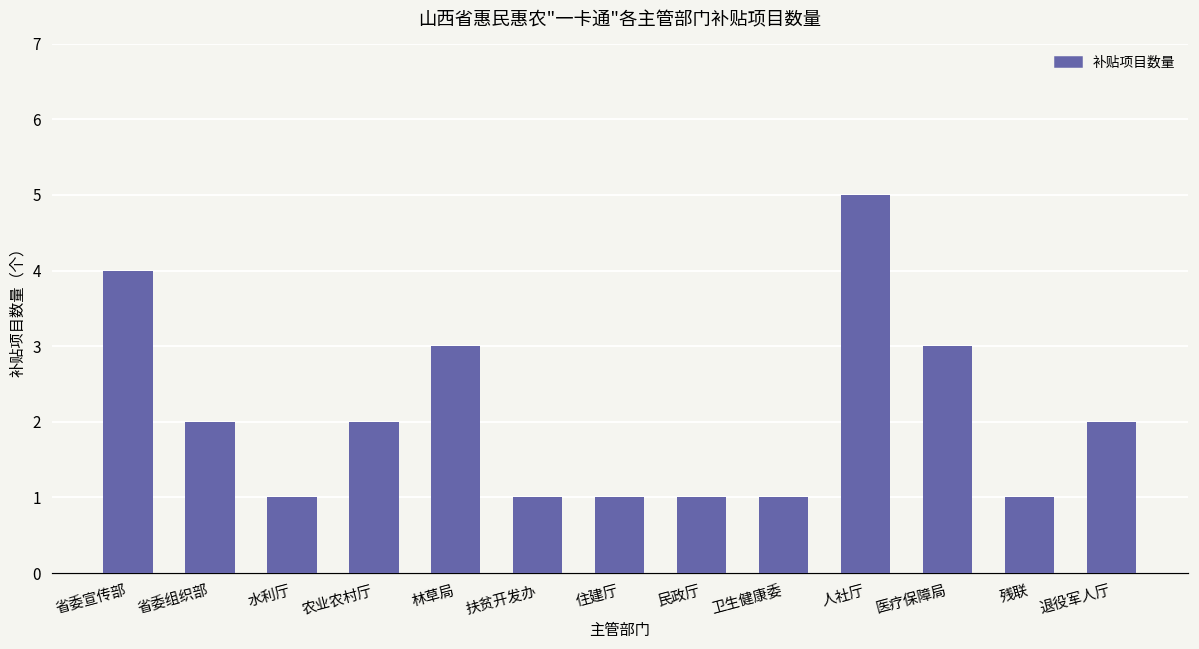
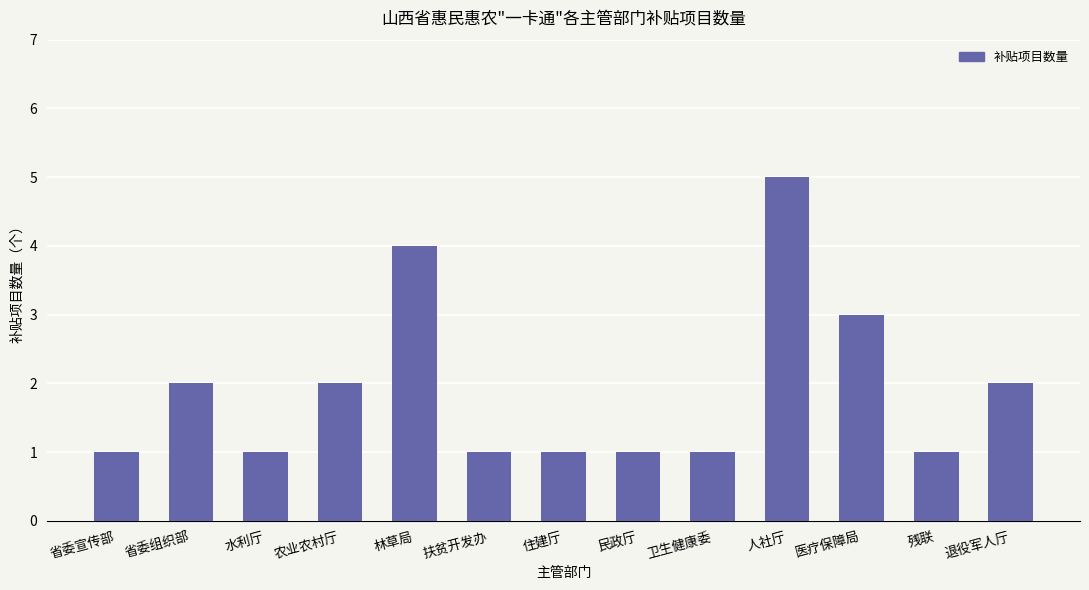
  {
-   "省委宣传部": 4,
+   "省委宣传部": 1,
    "省委组织部": 2,
    "水利厅": 1,
    "农业农村厅": 2,
-   "林草局": 3,
+   "林草局": 4,
    "扶贫开发办": 1,
    "住建厅": 1,
    "民政厅": 1,
    "卫生健康委": 1,
    "人社厅": 5,
    "医疗保障局": 3,
    "残联": 1,
    "退役军人厅": 2
  }
